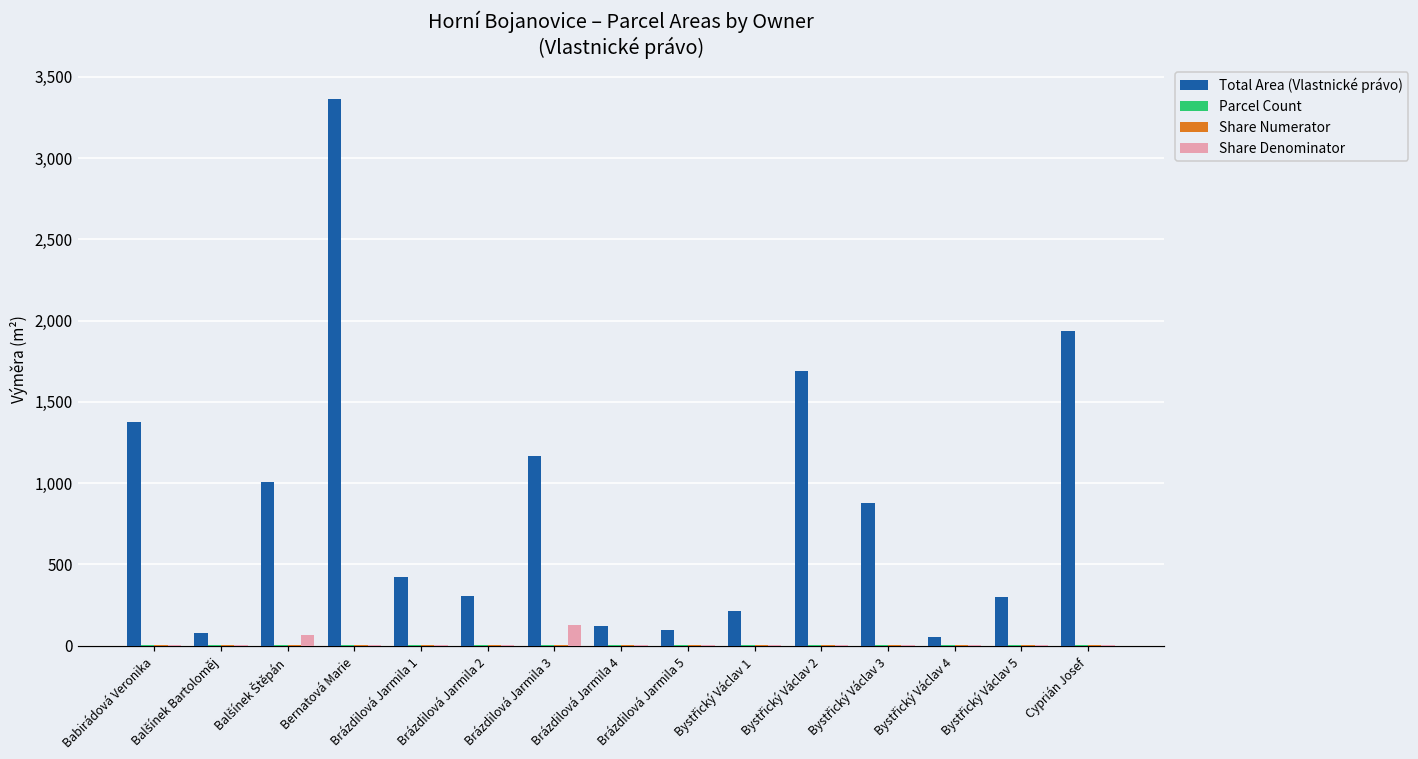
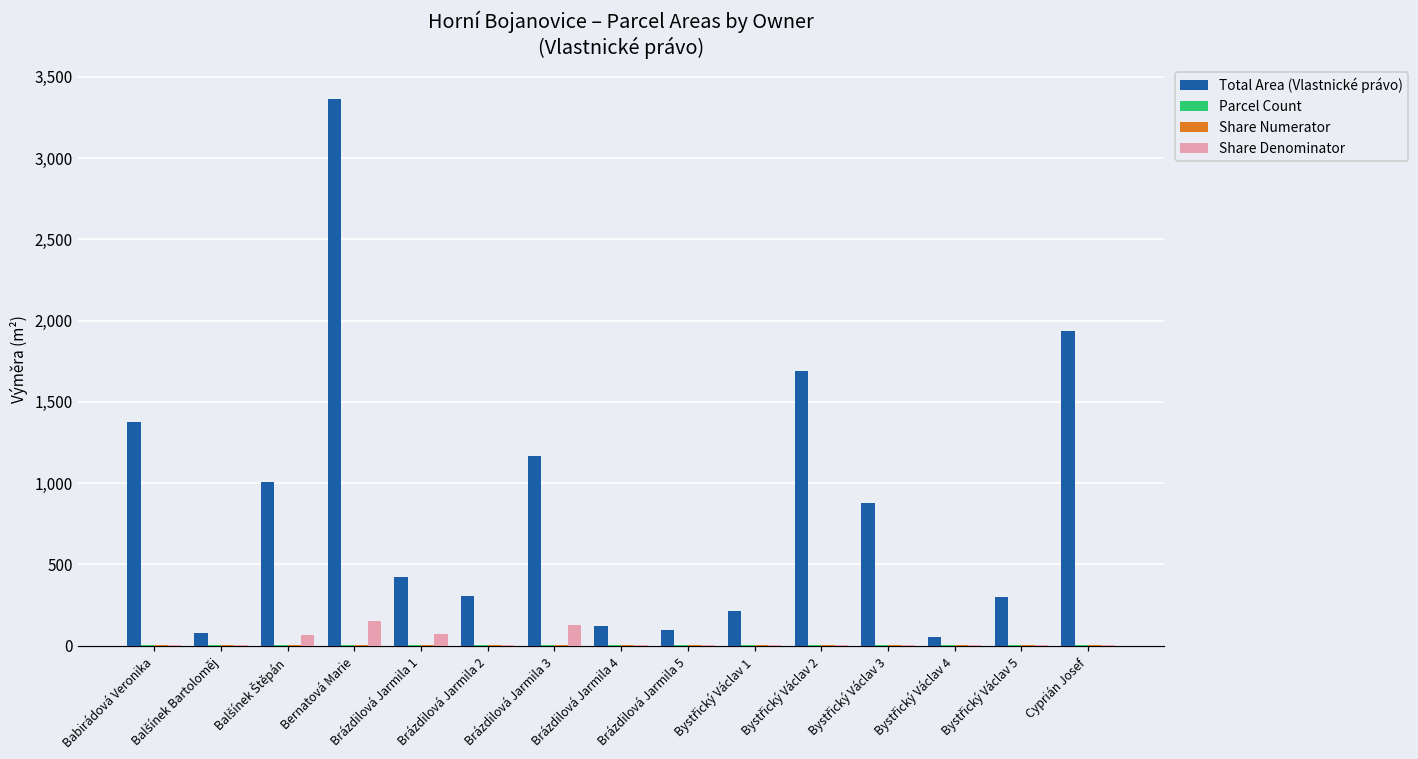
  {
    "Total Area (Vlastnické právo)": {
      "Babirádová Veronika": "1,380",
      "Balšínek Bartoloměj": "80",
      "Balšínek Štěpán": "1,010",
      "Bernatová Marie": "3,360",
      "Brázdilová Jarmila 1": "420",
      "Brázdilová Jarmila 2": "300",
      "Brázdilová Jarmila 3": "1,170",
      "Brázdilová Jarmila 4": "120",
      "Brázdilová Jarmila 5": "100",
      "Bystřický Václav 1": "210",
      "Bystřický Václav 2": "1,690",
      "Bystřický Václav 3": "880",
      "Bystřický Václav 4": "50",
      "Bystřický Václav 5": "300",
      "Cyprián Josef": "1,940"
    },
    "Share Denominator": {
      "Balšínek Štěpán": "60",
-     "Bernatová Marie": "0",
-     "Brázdilová Jarmila 1": "0",
+     "Bernatová Marie": "150",
+     "Brázdilová Jarmila 1": "70",
      "Brázdilová Jarmila 3": "130"
    }
  }
